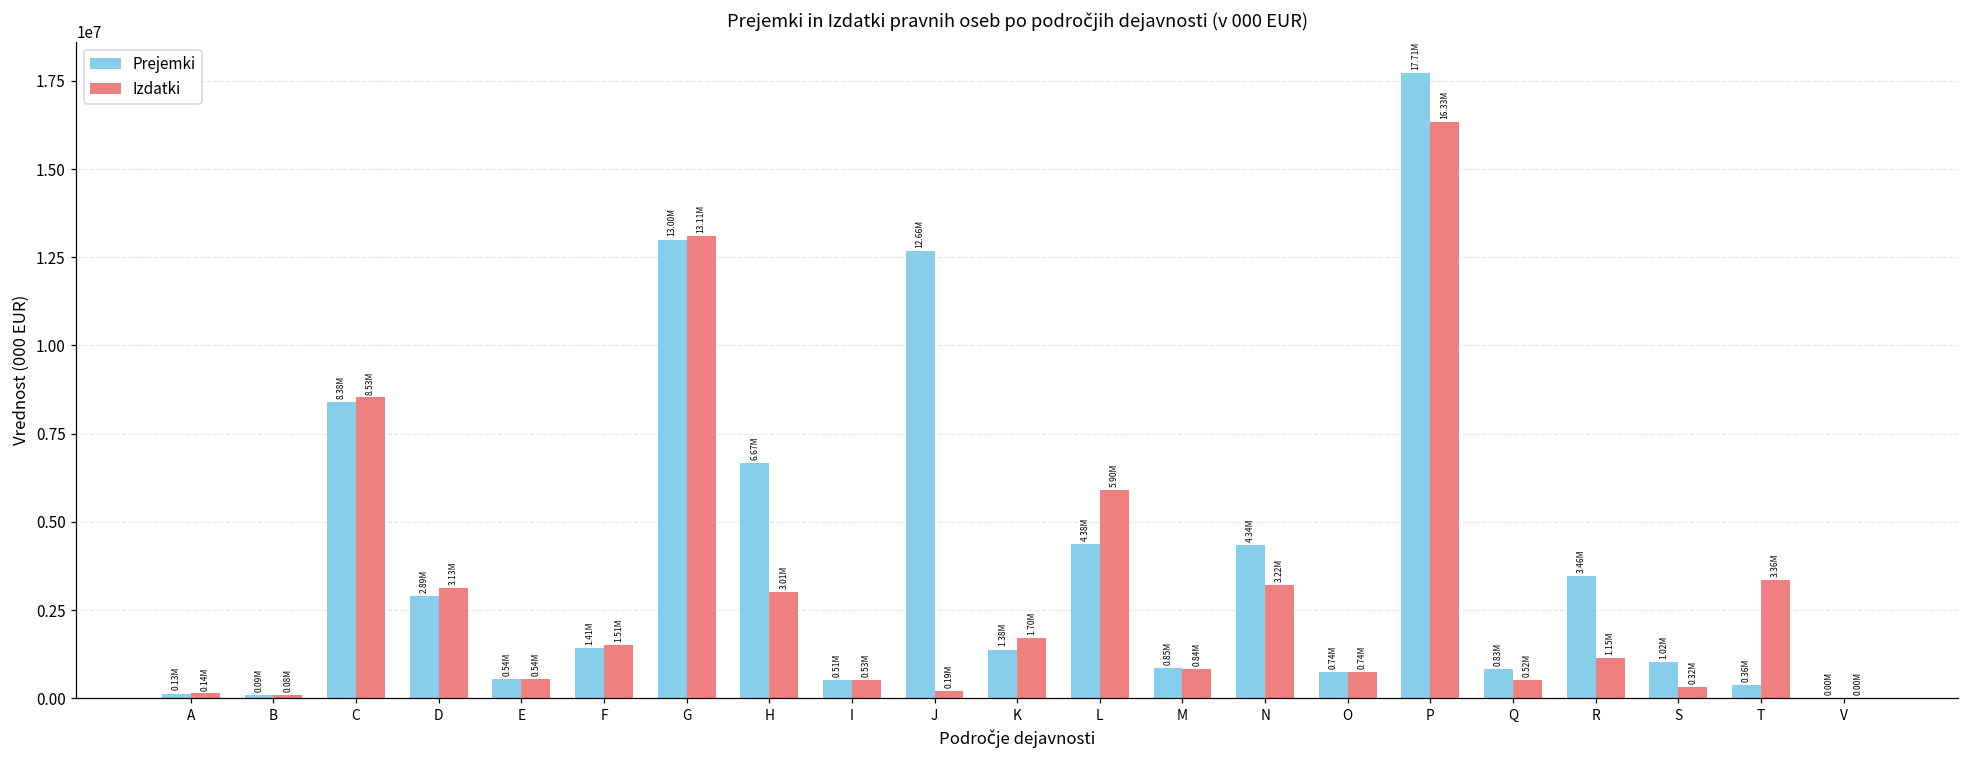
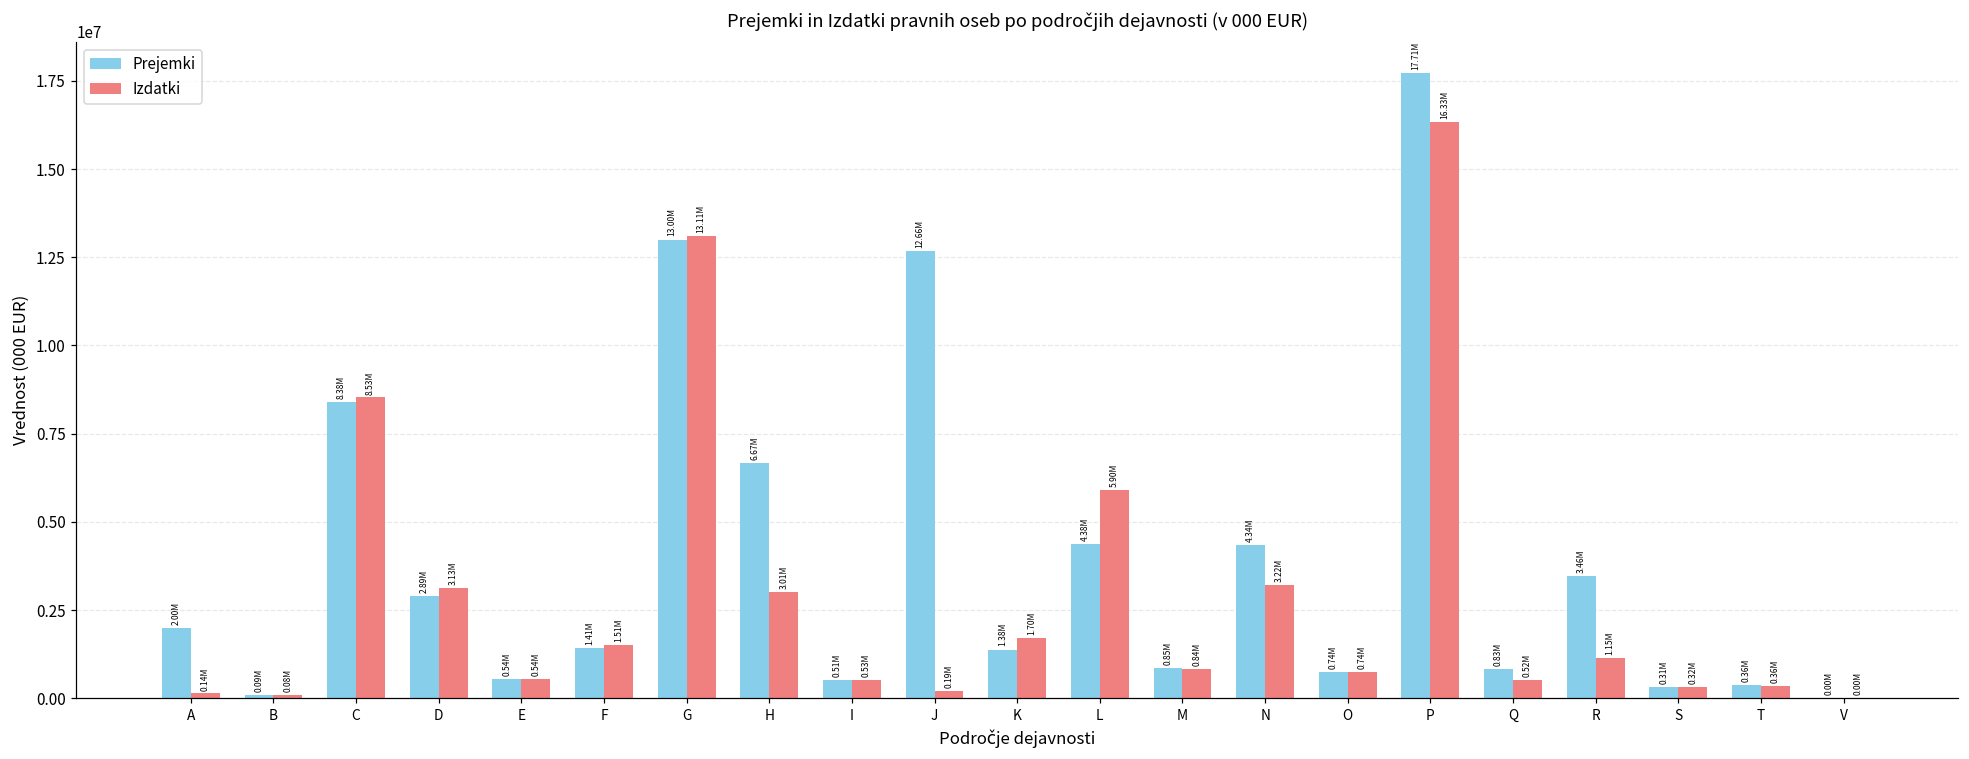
  {
    "Prejemki": {
-     "A": "0.13M",
+     "A": "2.00M",
      "B": "0.09M",
      "C": "8.38M",
      "D": "2.89M",
      "E": "0.54M",
      "F": "1.41M",
      "G": "13.00M",
      "H": "6.67M",
      "I": "0.51M",
      "J": "12.66M",
      "K": "1.38M",
      "L": "4.38M",
      "M": "0.85M",
      "N": "4.34M",
      "O": "0.74M",
      "P": "17.71M",
      "Q": "0.83M",
      "R": "3.46M",
-     "S": "1.02M",
+     "S": "0.31M",
      "T": "0.36M"
    },
    "Izdatki": {
      "A": "0.14M",
      "B": "0.08M",
      "C": "8.53M",
      "D": "3.13M",
      "E": "0.54M",
      "F": "1.51M",
      "G": "13.11M",
      "H": "3.01M",
      "I": "0.53M",
      "J": "0.19M",
      "K": "1.70M",
      "L": "5.90M",
      "M": "0.84M",
      "N": "3.22M",
      "O": "0.74M",
      "P": "16.33M",
      "Q": "0.52M",
      "R": "1.15M",
      "S": "0.32M",
-     "T": "3.36M"
+     "T": "0.36M"
    }
  }
